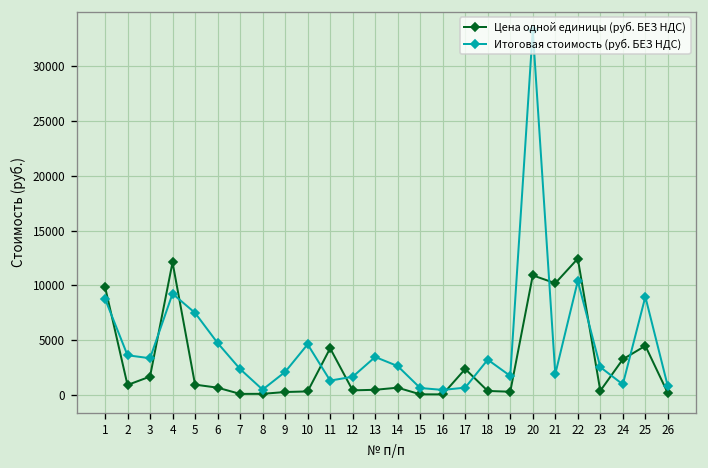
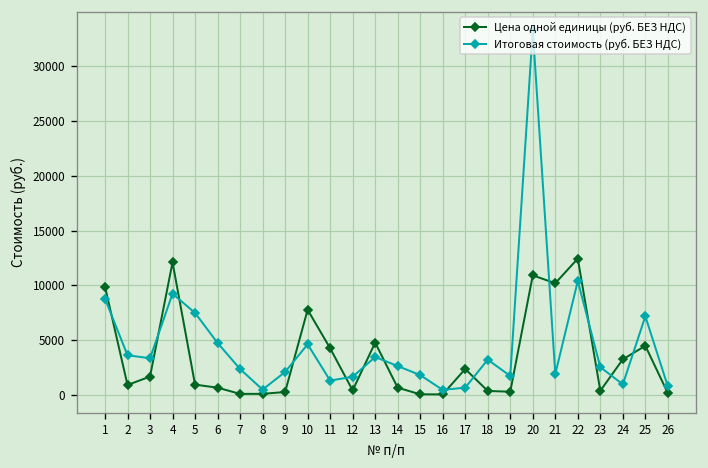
  {
    "Цена одной единицы (руб. БЕЗ НДС)": {
      "1": 10000,
      "2": 1000,
      "3": 2000,
      "4": 12000,
      "5": 1000,
      "6": 1000,
      "7": 0,
      "8": 0,
      "9": 0,
-     "10": 0,
+     "10": 8000,
      "11": 4000,
      "12": 0,
-     "13": 0,
+     "13": 5000,
      "14": 1000,
      "15": 0,
      "16": 0,
      "17": 2000,
      "18": 0,
      "19": 0,
      "20": 11000,
      "21": 10000,
      "22": 12000,
      "23": 0,
      "24": 3000,
      "25": 4000,
      "26": 0
    },
    "Итоговая стоимость (руб. БЕЗ НДС)": {
      "1": 9000,
      "2": 4000,
      "3": 3000,
      "4": 9000,
      "5": 7000,
      "6": 5000,
      "7": 2000,
      "8": 0,
      "9": 2000,
      "10": 5000,
      "11": 1000,
      "12": 2000,
      "13": 3000,
      "14": 3000,
-     "15": 1000,
+     "15": 2000,
      "16": 0,
      "17": 1000,
      "18": 3000,
      "19": 2000,
      "21": 2000,
      "22": 10000,
      "23": 3000,
      "24": 1000,
-     "25": 9000,
+     "25": 7000,
      "26": 1000
    }
  }
